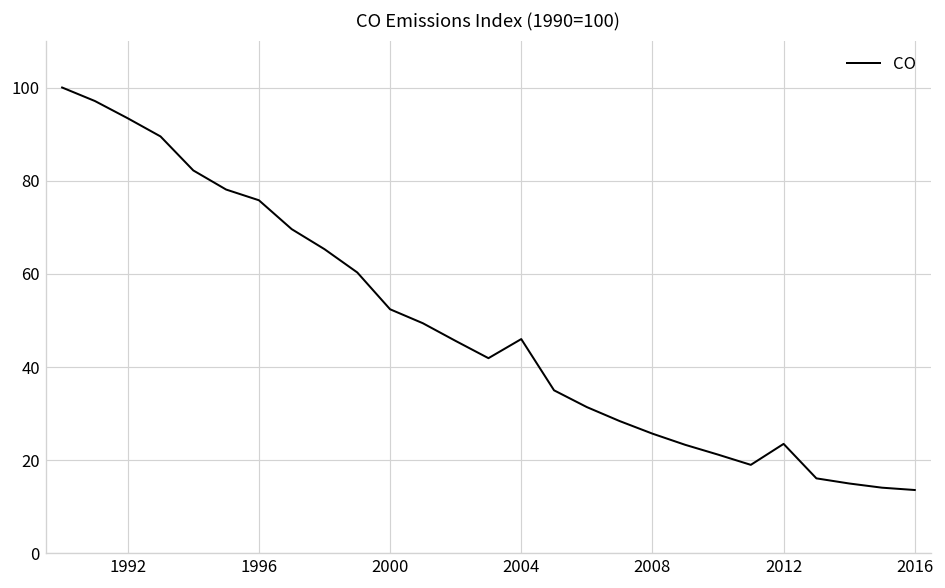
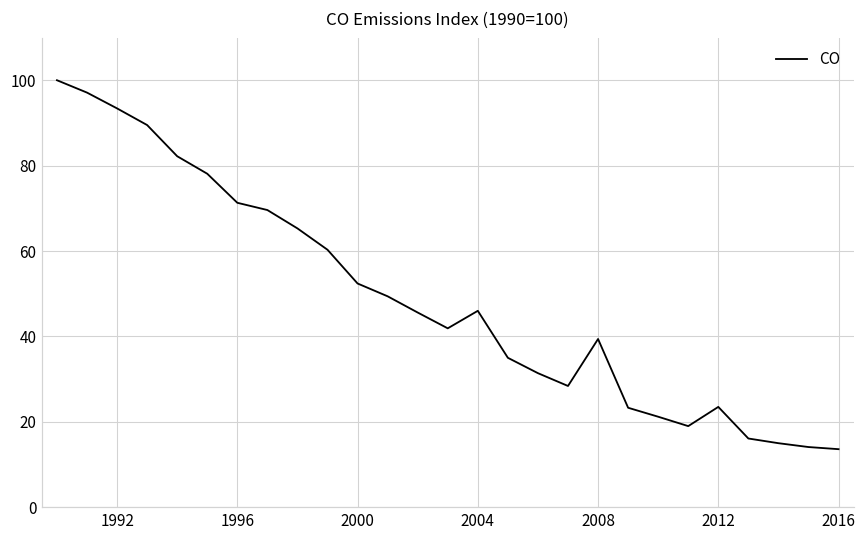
  {
    "1992": 93,
-   "1996": 76,
+   "1996": 71,
    "2000": 52,
    "2004": 46,
-   "2008": 26,
+   "2008": 39,
    "2012": 24,
    "2016": 14
  }
